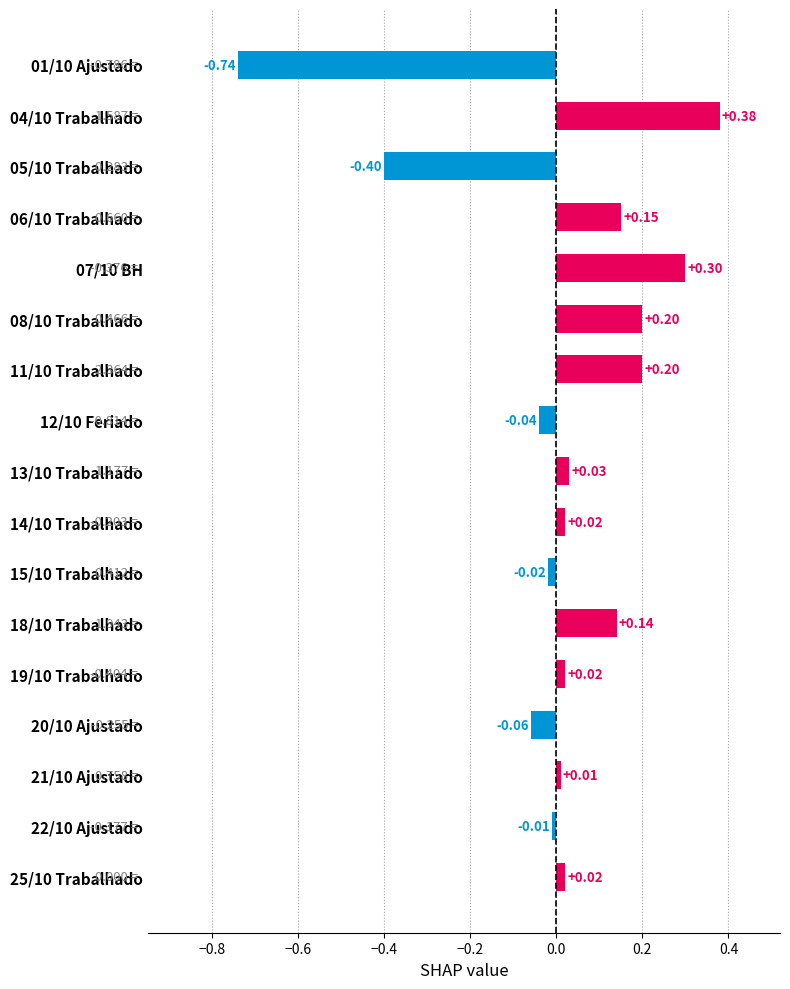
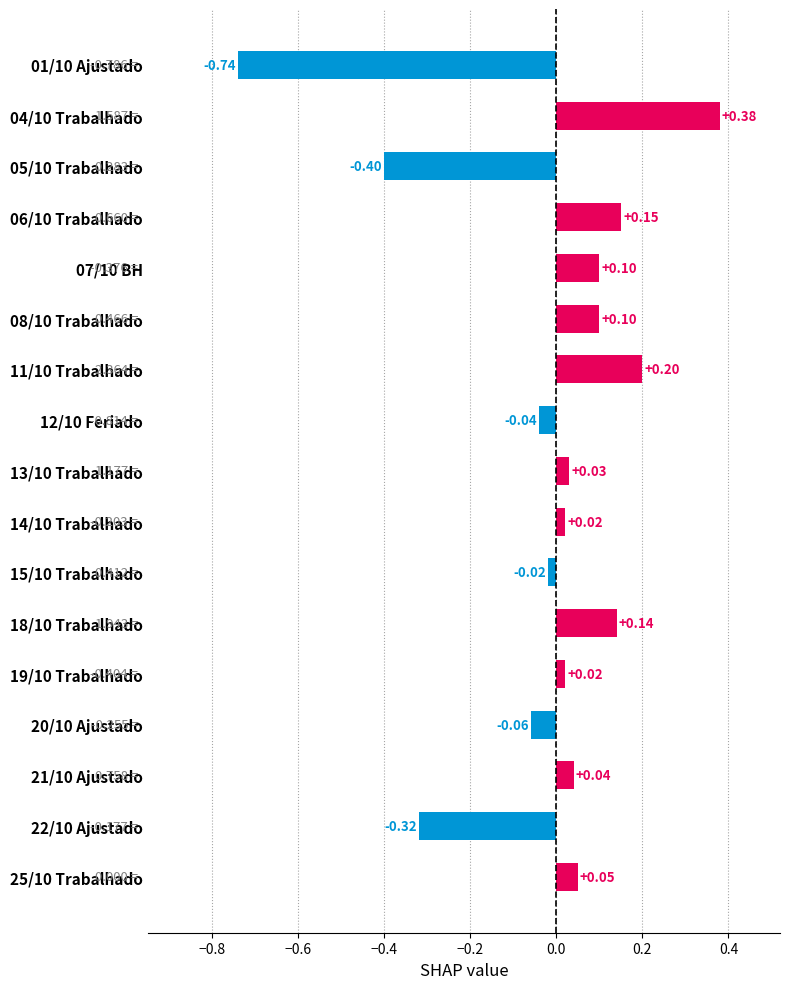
  {
    "01/10 Ajustado": "-0.74",
    "04/10 Trabalhado": "+0.38",
    "05/10 Trabalhado": "-0.40",
    "06/10 Trabalhado": "+0.15",
-   "07/10 BH": "+0.30",
-   "08/10 Trabalhado": "+0.20",
+   "07/10 BH": "+0.10",
+   "08/10 Trabalhado": "+0.10",
    "11/10 Trabalhado": "+0.20",
    "12/10 Feriado": "-0.04",
    "13/10 Trabalhado": "+0.03",
    "14/10 Trabalhado": "+0.02",
    "15/10 Trabalhado": "-0.02",
    "18/10 Trabalhado": "+0.14",
    "19/10 Trabalhado": "+0.02",
    "20/10 Ajustado": "-0.06",
-   "21/10 Ajustado": "+0.01",
-   "22/10 Ajustado": "-0.01",
-   "25/10 Trabalhado": "+0.02"
+   "21/10 Ajustado": "+0.04",
+   "22/10 Ajustado": "-0.32",
+   "25/10 Trabalhado": "+0.05"
  }
